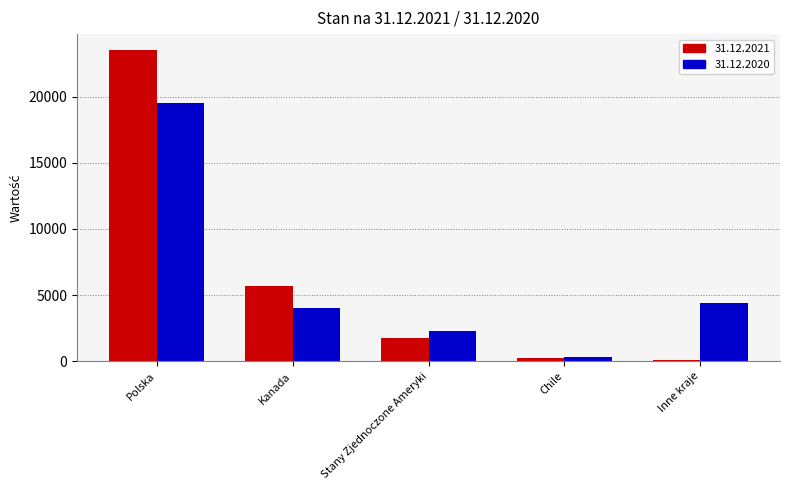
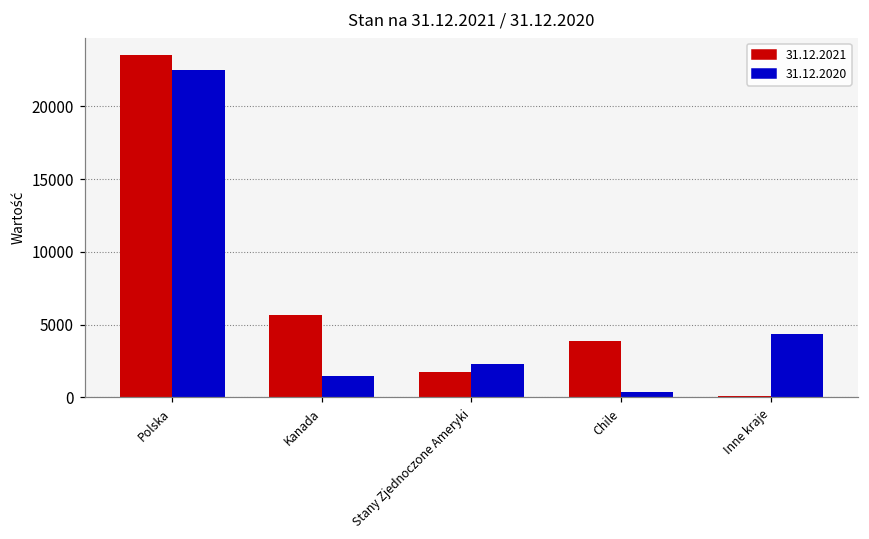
  {
    "31.12.2021": {
      "Polska": 23500,
      "Kanada": 5700,
      "Stany Zjednoczone Ameryki": 1800,
-     "Chile": 200
+     "Chile": 3900
    },
    "31.12.2020": {
-     "Polska": 19500,
-     "Kanada": 4000,
+     "Polska": 22500,
+     "Kanada": 1400,
      "Stany Zjednoczone Ameryki": 2300,
      "Chile": 400,
      "Inne kraje": 4400
    }
  }
